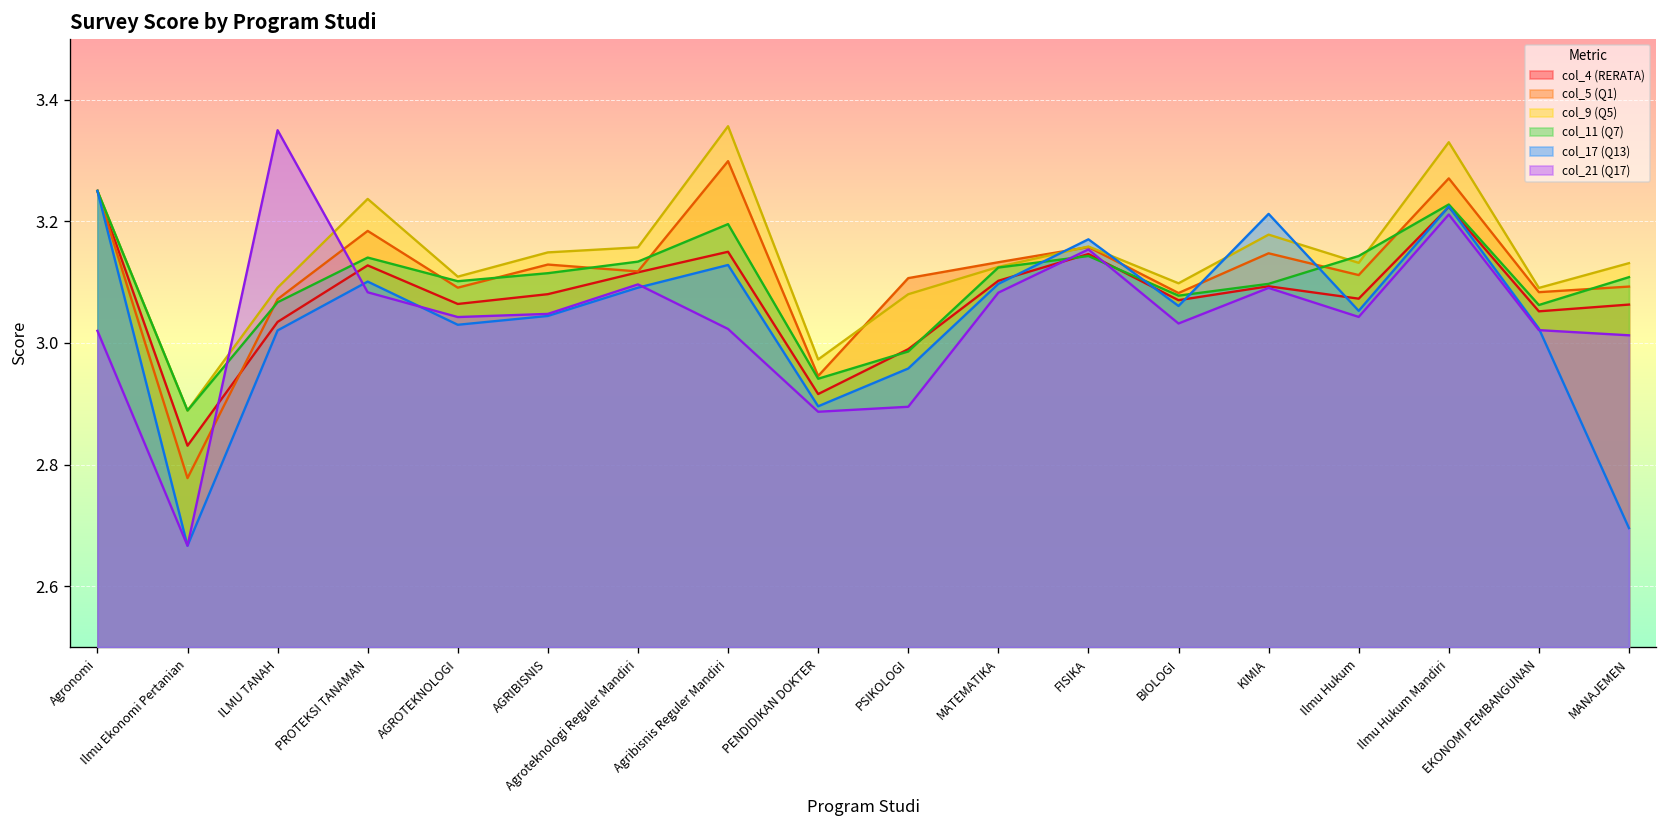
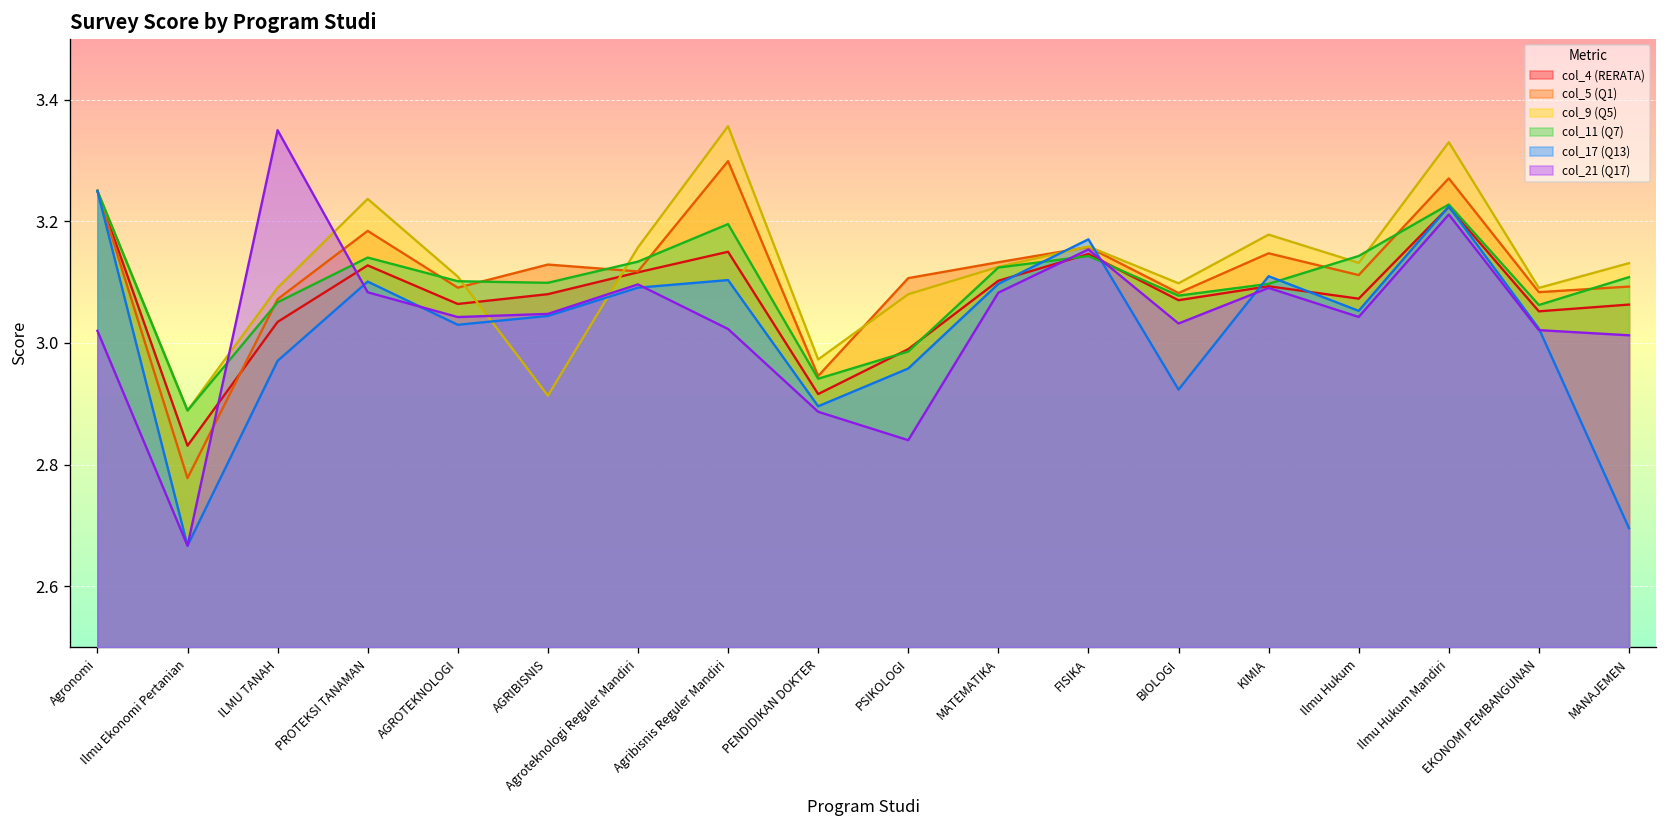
  {
    "col_9 (Q5)": {
      "ILMU TANAH": 3.09,
      "PROTEKSI TANAMAN": 3.24,
      "AGROTEKNOLOGI": 3.11,
-     "AGRIBISNIS": 3.15,
+     "AGRIBISNIS": 2.91,
      "Agroteknologi Reguler Mandiri": 3.16,
      "Agribisnis Reguler Mandiri": 3.36,
      "PENDIDIKAN DOKTER": 2.97,
      "PSIKOLOGI": 3.08,
      "BIOLOGI": 3.10,
      "KIMIA": 3.18,
      "Ilmu Hukum": 3.13,
      "Ilmu Hukum Mandiri": 3.33,
      "EKONOMI PEMBANGUNAN": 3.09,
      "MANAJEMEN": 3.13
    },
    "col_11 (Q7)": {
      "ILMU TANAH": 3.07,
      "PROTEKSI TANAMAN": 3.14,
      "AGROTEKNOLOGI": 3.10,
-     "AGRIBISNIS": 3.11,
+     "AGRIBISNIS": 3.10,
      "Agroteknologi Reguler Mandiri": 3.13,
      "Agribisnis Reguler Mandiri": 3.20,
      "Ilmu Hukum": 3.14,
      "EKONOMI PEMBANGUNAN": 3.06,
      "MANAJEMEN": 3.11
    },
    "col_17 (Q13)": {
-     "ILMU TANAH": 3.02,
+     "ILMU TANAH": 2.97,
      "PROTEKSI TANAMAN": 3.10,
      "AGROTEKNOLOGI": 3.03,
      "Agroteknologi Reguler Mandiri": 3.09,
-     "Agribisnis Reguler Mandiri": 3.13,
+     "Agribisnis Reguler Mandiri": 3.10,
      "PENDIDIKAN DOKTER": 2.90,
      "PSIKOLOGI": 2.96,
      "MATEMATIKA": 3.10,
      "FISIKA": 3.17,
-     "BIOLOGI": 3.06,
-     "KIMIA": 3.21,
+     "BIOLOGI": 2.92,
+     "KIMIA": 3.11,
      "Ilmu Hukum": 3.05,
      "MANAJEMEN": 2.70
    },
    "col_21 (Q17)": {
      "Agronomi": 3.02,
      "ILMU TANAH": 3.35,
      "PROTEKSI TANAMAN": 3.08,
      "AGROTEKNOLOGI": 3.04,
      "Agroteknologi Reguler Mandiri": 3.10,
      "Agribisnis Reguler Mandiri": 3.02,
      "PENDIDIKAN DOKTER": 2.89,
-     "PSIKOLOGI": 2.90,
+     "PSIKOLOGI": 2.84,
      "MATEMATIKA": 3.08,
      "BIOLOGI": 3.03,
      "Ilmu Hukum": 3.04,
      "Ilmu Hukum Mandiri": 3.21,
      "MANAJEMEN": 3.01
    }
  }
